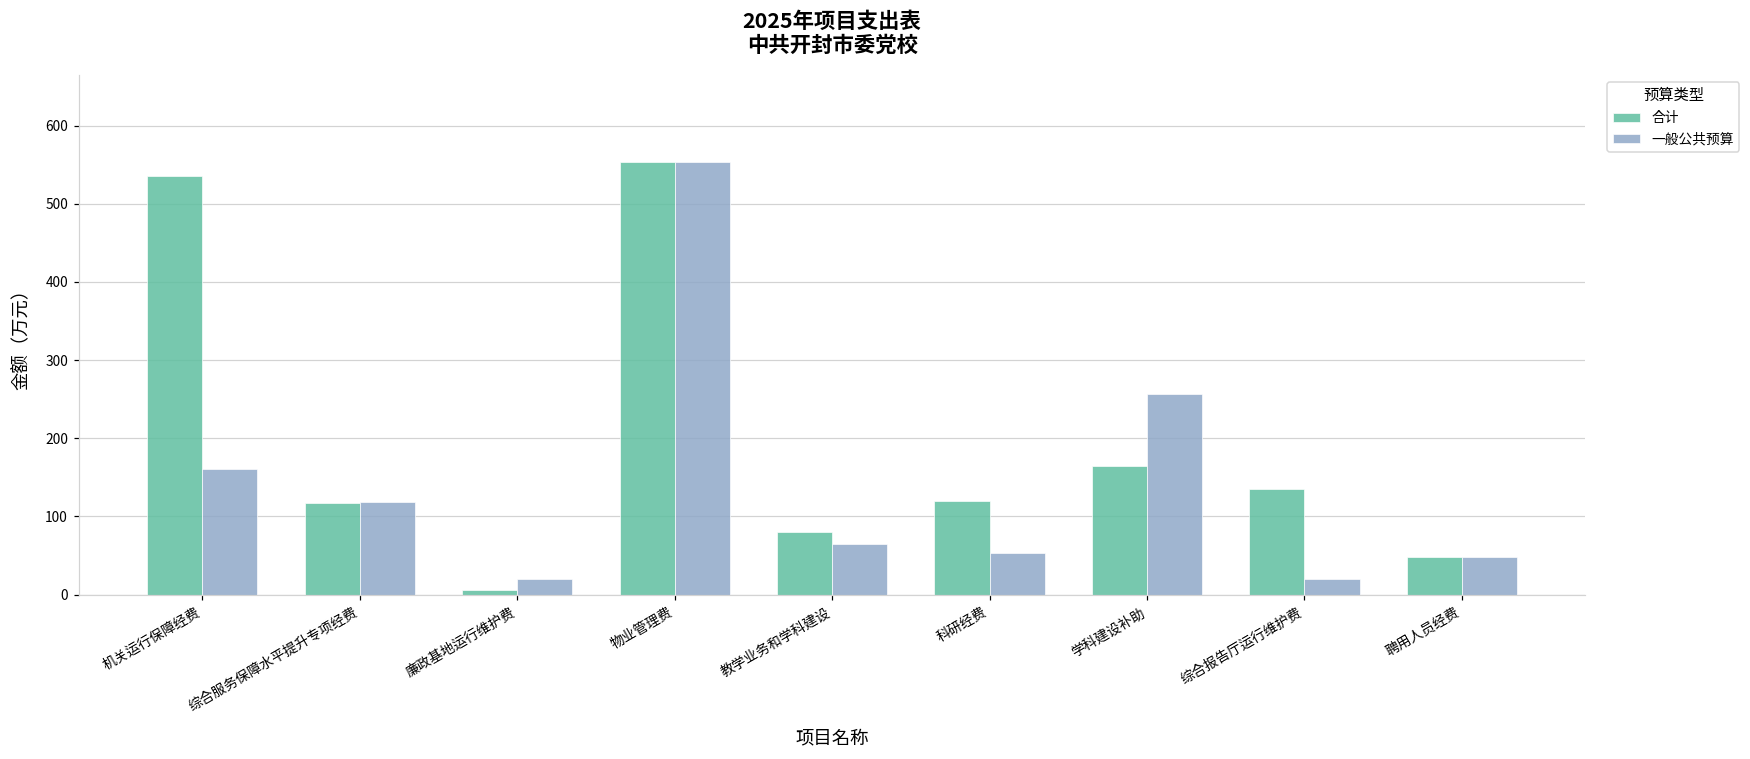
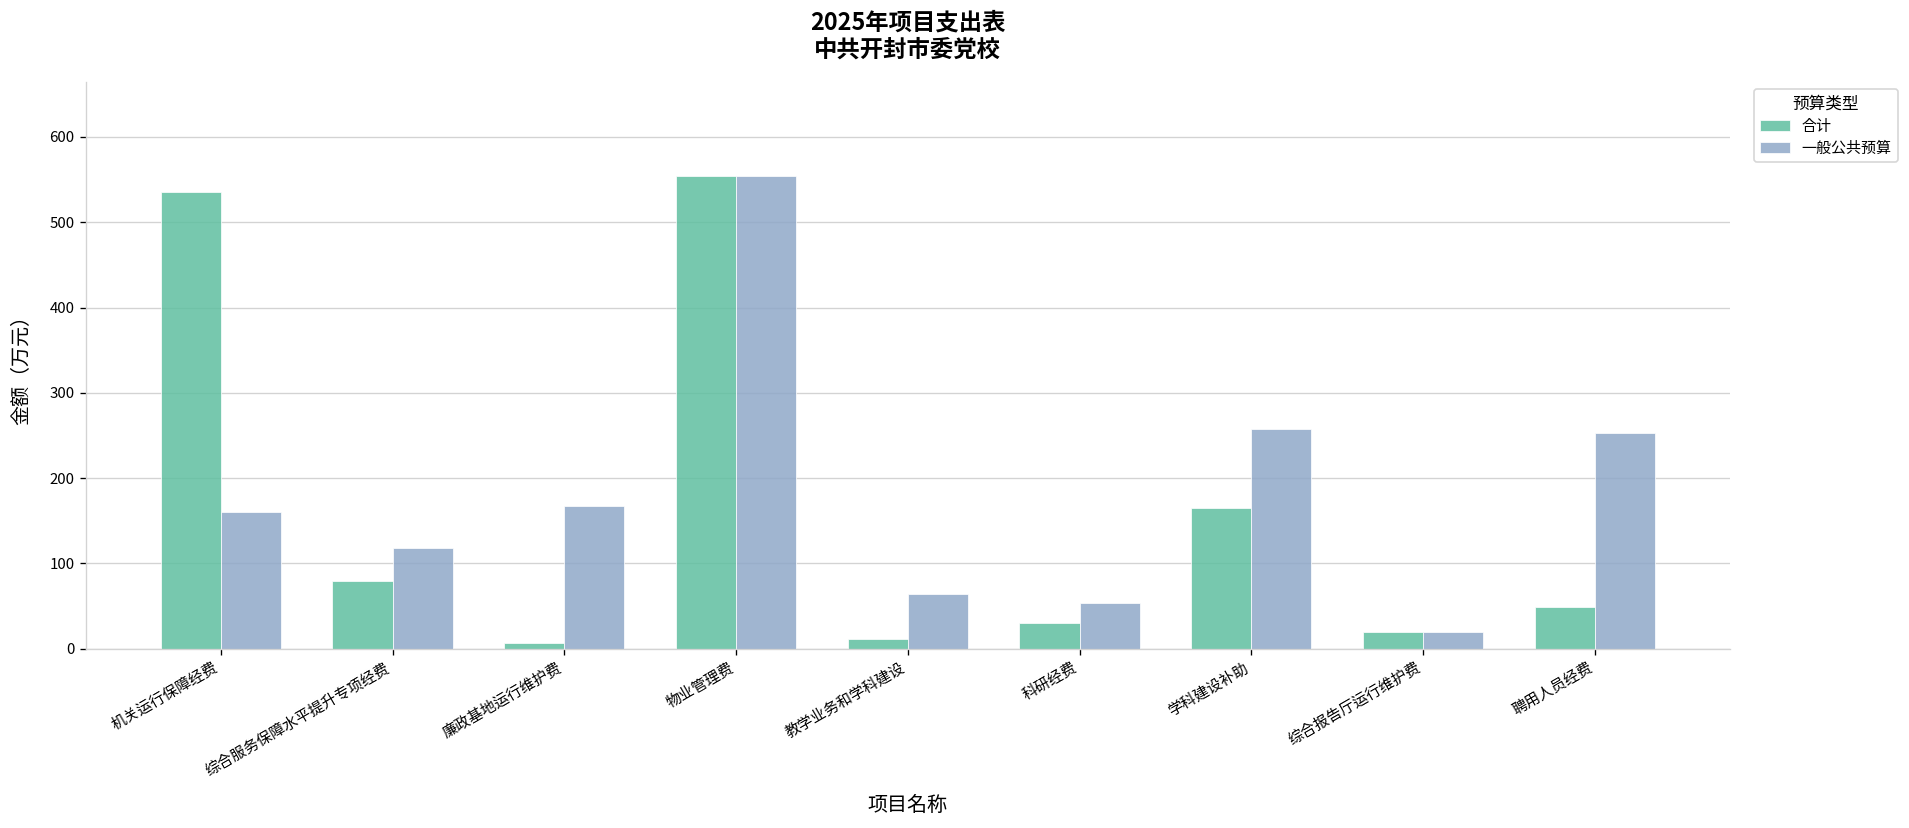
  {
    "合计": {
      "机关运行保障经费": 540,
-     "综合服务保障水平提升专项经费": 120,
+     "综合服务保障水平提升专项经费": 80,
      "廉政基地运行维护费": 10,
      "物业管理费": 550,
-     "教学业务和学科建设": 80,
-     "科研经费": 120,
+     "教学业务和学科建设": 10,
+     "科研经费": 30,
      "学科建设补助": 160,
-     "综合报告厅运行维护费": 140,
+     "综合报告厅运行维护费": 20,
      "聘用人员经费": 50
    },
    "一般公共预算": {
      "机关运行保障经费": 160,
      "综合服务保障水平提升专项经费": 120,
-     "廉政基地运行维护费": 20,
+     "廉政基地运行维护费": 170,
      "物业管理费": 550,
      "教学业务和学科建设": 60,
      "科研经费": 50,
      "学科建设补助": 260,
      "综合报告厅运行维护费": 20,
-     "聘用人员经费": 50
+     "聘用人员经费": 250
    }
  }
